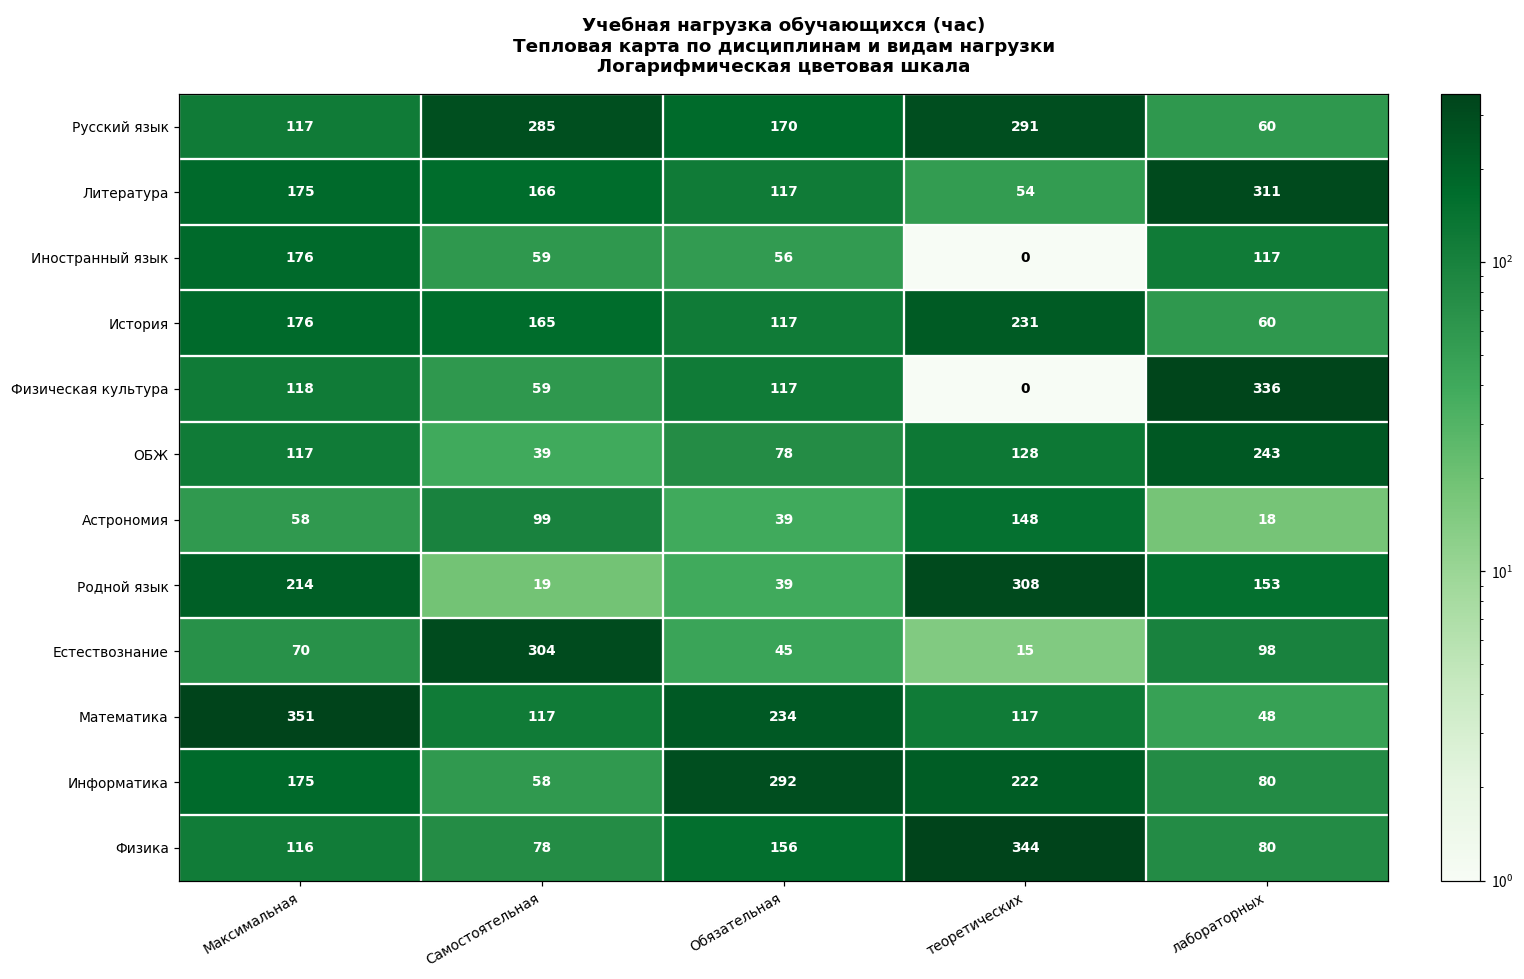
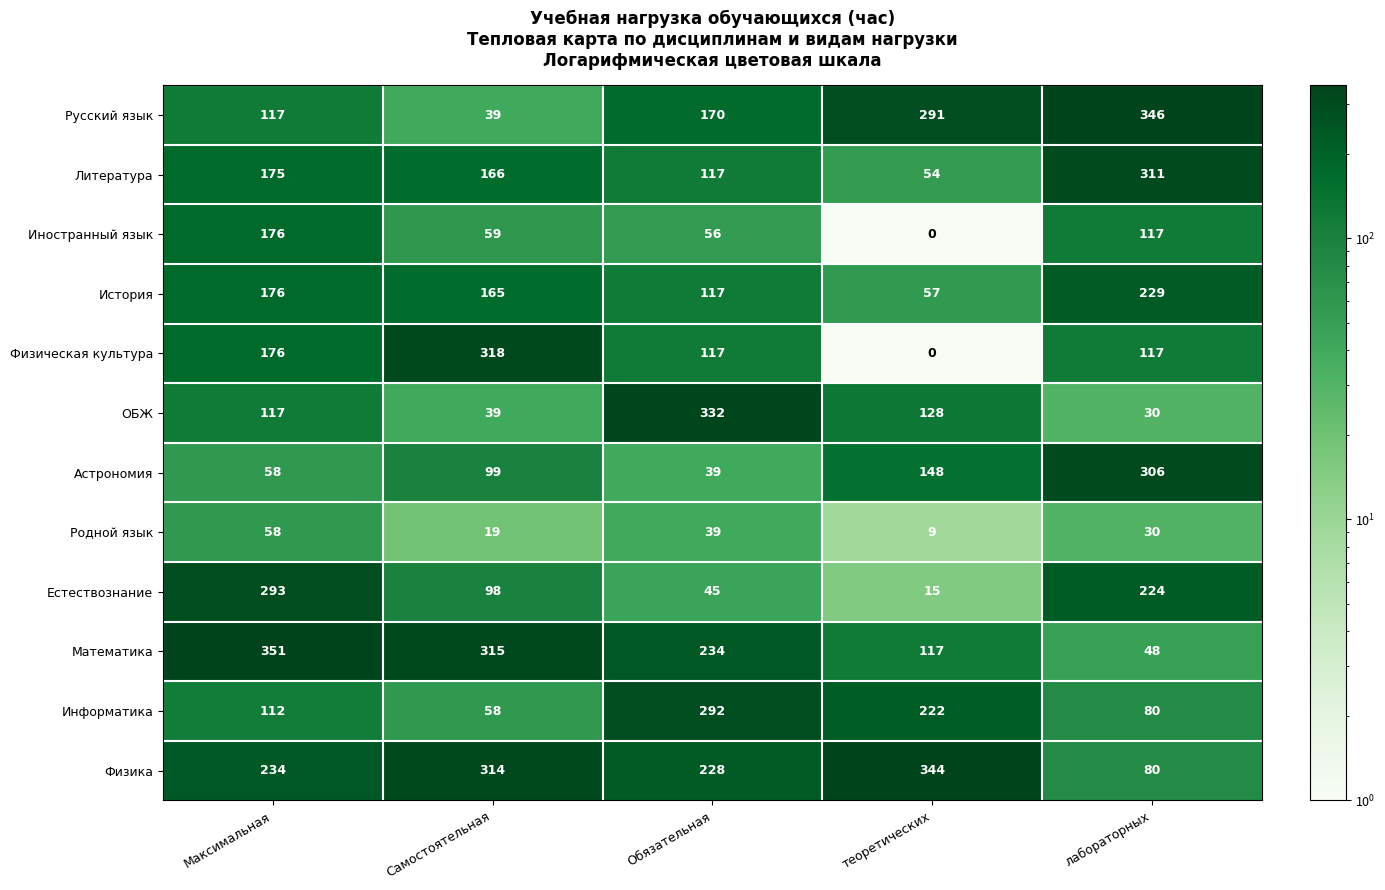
  {
    "Русский язык": {
      "Максимальная": 117,
-     "Самостоятельная": 285,
+     "Самостоятельная": 39,
      "Обязательная": 170,
      "теоретических": 291,
-     "лабораторных": 60
+     "лабораторных": 346
    },
    "Литература": {
      "Максимальная": 175,
      "Самостоятельная": 166,
      "Обязательная": 117,
      "теоретических": 54,
      "лабораторных": 311
    },
    "Иностранный язык": {
      "Максимальная": 176,
      "Самостоятельная": 59,
      "Обязательная": 56,
      "теоретических": 0,
      "лабораторных": 117
    },
    "История": {
      "Максимальная": 176,
      "Самостоятельная": 165,
      "Обязательная": 117,
-     "теоретических": 231,
-     "лабораторных": 60
+     "теоретических": 57,
+     "лабораторных": 229
    },
    "Физическая культура": {
-     "Максимальная": 118,
-     "Самостоятельная": 59,
+     "Максимальная": 176,
+     "Самостоятельная": 318,
      "Обязательная": 117,
      "теоретических": 0,
-     "лабораторных": 336
+     "лабораторных": 117
    },
    "ОБЖ": {
      "Максимальная": 117,
      "Самостоятельная": 39,
-     "Обязательная": 78,
+     "Обязательная": 332,
      "теоретических": 128,
-     "лабораторных": 243
+     "лабораторных": 30
    },
    "Астрономия": {
      "Максимальная": 58,
      "Самостоятельная": 99,
      "Обязательная": 39,
      "теоретических": 148,
-     "лабораторных": 18
+     "лабораторных": 306
    },
    "Родной язык": {
-     "Максимальная": 214,
+     "Максимальная": 58,
      "Самостоятельная": 19,
      "Обязательная": 39,
-     "теоретических": 308,
-     "лабораторных": 153
+     "теоретических": 9,
+     "лабораторных": 30
    },
    "Естествознание": {
-     "Максимальная": 70,
-     "Самостоятельная": 304,
+     "Максимальная": 293,
+     "Самостоятельная": 98,
      "Обязательная": 45,
      "теоретических": 15,
-     "лабораторных": 98
+     "лабораторных": 224
    },
    "Математика": {
      "Максимальная": 351,
-     "Самостоятельная": 117,
+     "Самостоятельная": 315,
      "Обязательная": 234,
      "теоретических": 117,
      "лабораторных": 48
    },
    "Информатика": {
-     "Максимальная": 175,
+     "Максимальная": 112,
      "Самостоятельная": 58,
      "Обязательная": 292,
      "теоретических": 222,
      "лабораторных": 80
    },
    "Физика": {
-     "Максимальная": 116,
-     "Самостоятельная": 78,
-     "Обязательная": 156,
+     "Максимальная": 234,
+     "Самостоятельная": 314,
+     "Обязательная": 228,
      "теоретических": 344,
      "лабораторных": 80
    }
  }
